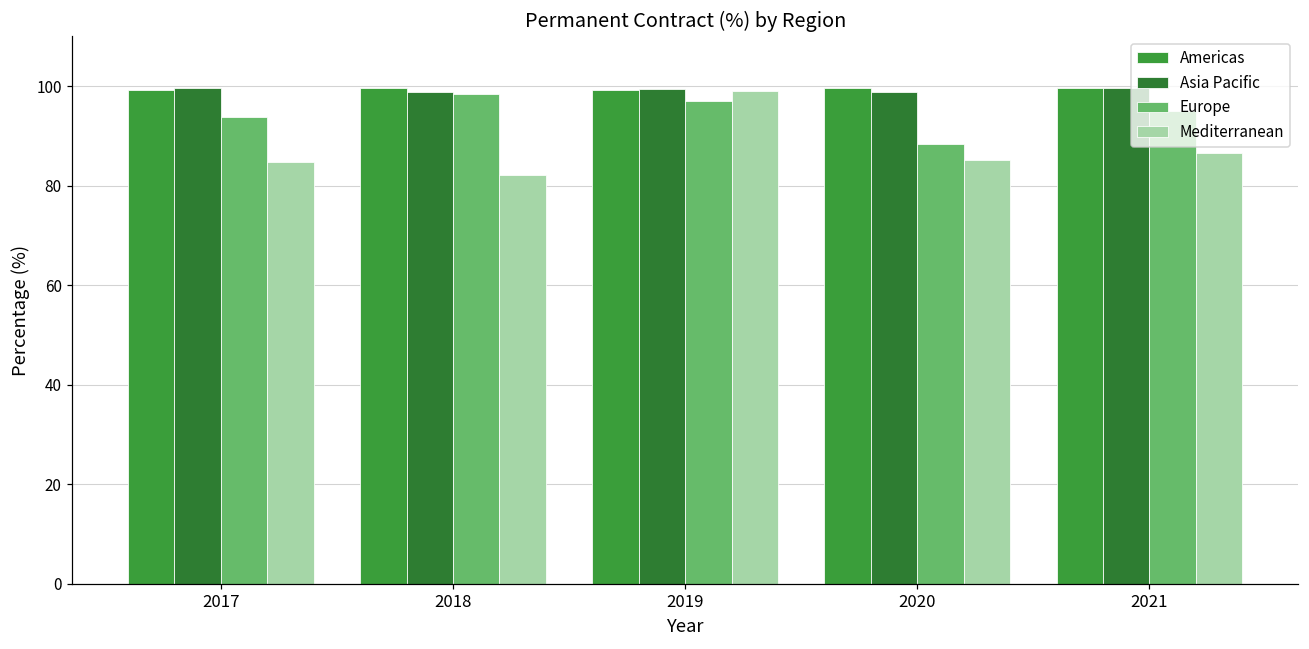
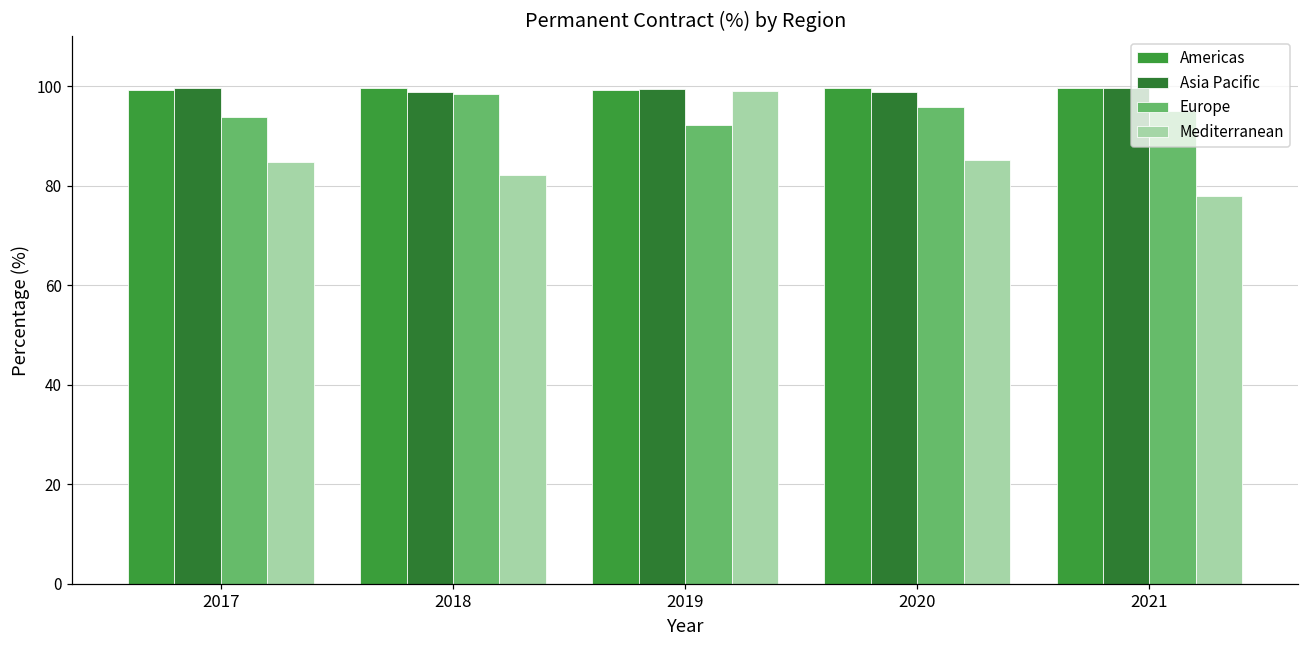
  {
    "Europe": {
      "2017": 94,
      "2018": 98,
-     "2019": 97,
-     "2020": 88
+     "2019": 92,
+     "2020": 96
    },
    "Mediterranean": {
      "2017": 85,
      "2018": 82,
      "2019": 99,
      "2020": 85,
-     "2021": 87
+     "2021": 78
    }
  }
